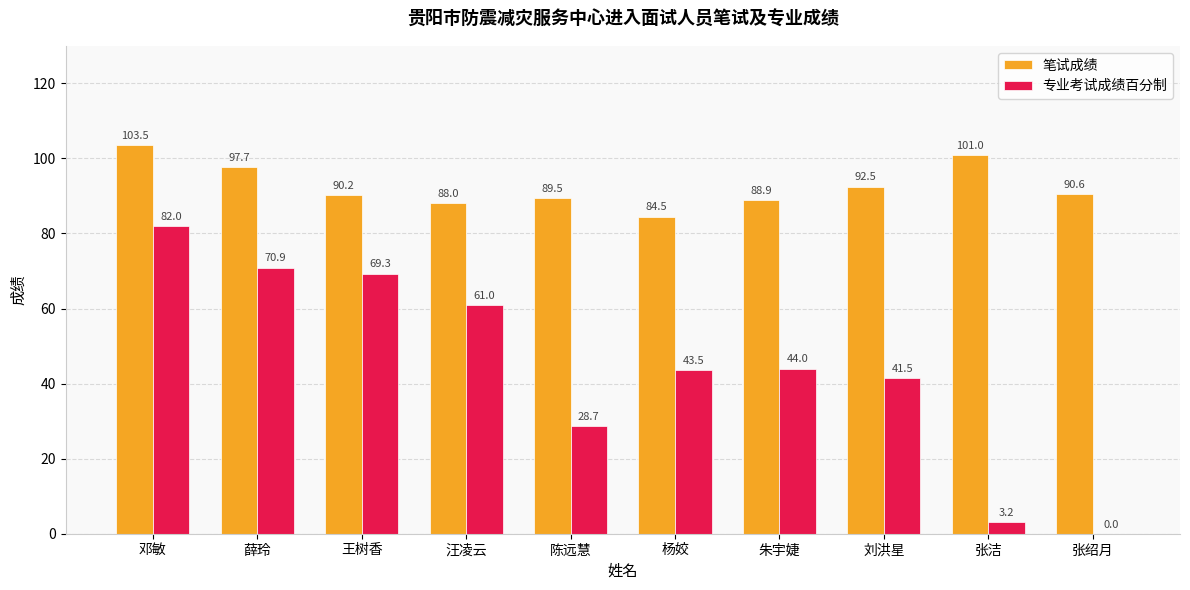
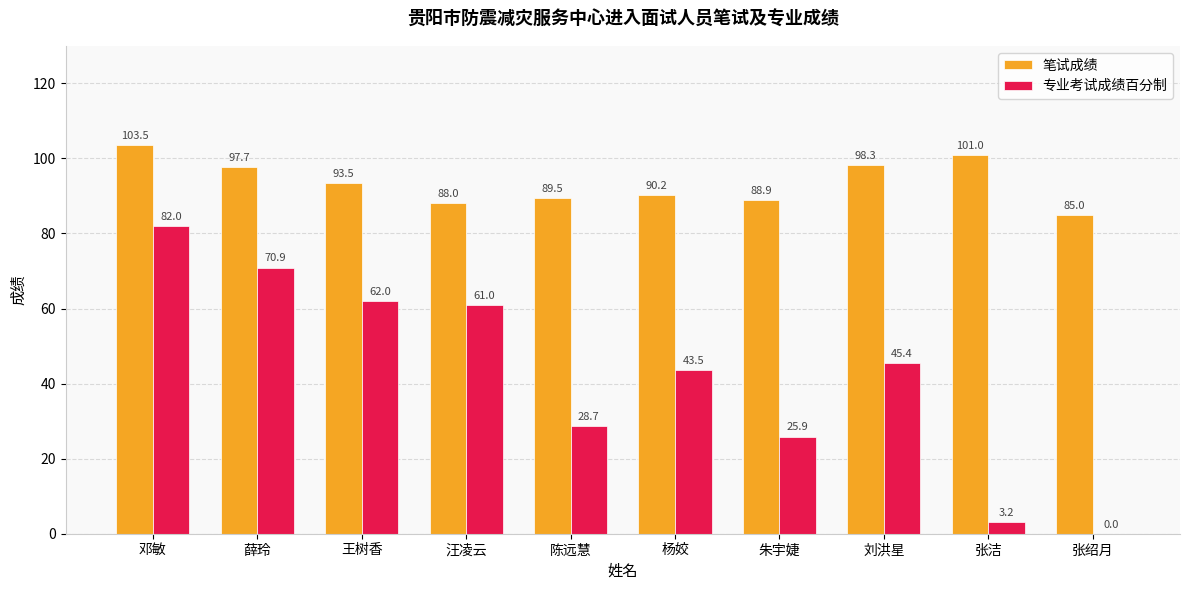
  {
    "笔试成绩": {
      "邓敏": 103.5,
      "薛玲": 97.7,
-     "王树香": 90.2,
+     "王树香": 93.5,
      "汪凌云": 88.0,
      "陈远慧": 89.5,
-     "杨姣": 84.5,
+     "杨姣": 90.2,
      "朱宇婕": 88.9,
-     "刘洪星": 92.5,
+     "刘洪星": 98.3,
      "张洁": 101.0,
-     "张绍月": 90.6
+     "张绍月": 85.0
    },
    "专业考试成绩百分制": {
      "邓敏": 82.0,
      "薛玲": 70.9,
-     "王树香": 69.3,
+     "王树香": 62.0,
      "汪凌云": 61.0,
      "陈远慧": 28.7,
      "杨姣": 43.5,
-     "朱宇婕": 44.0,
-     "刘洪星": 41.5,
+     "朱宇婕": 25.9,
+     "刘洪星": 45.4,
      "张洁": 3.2,
      "张绍月": 0.0
    }
  }
